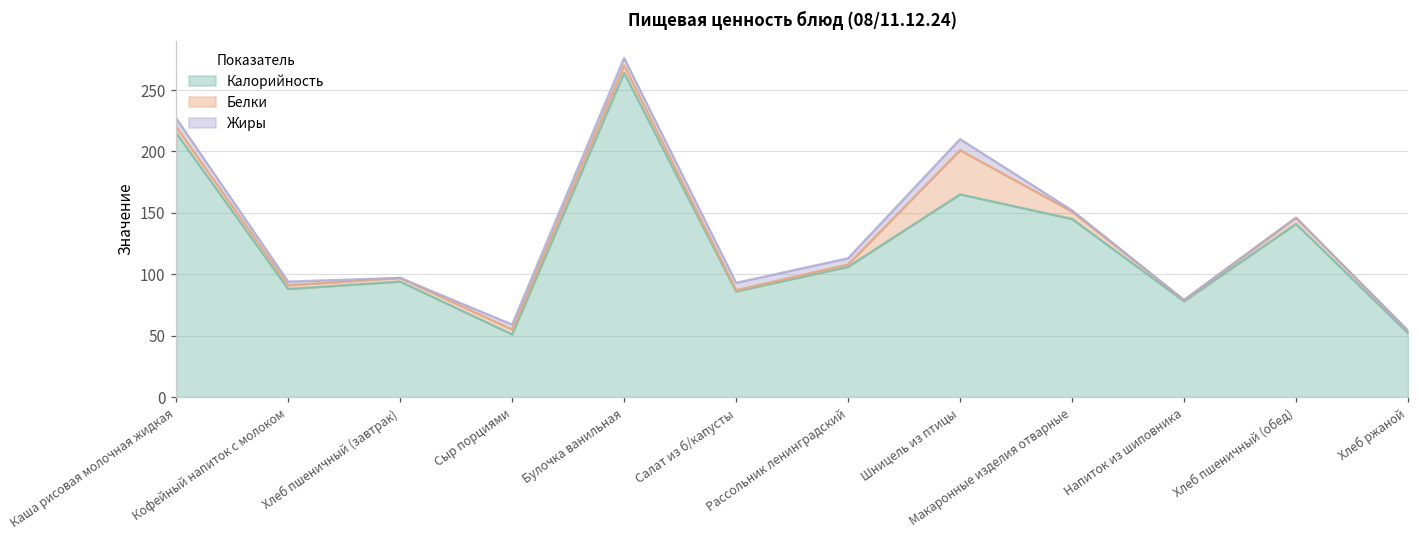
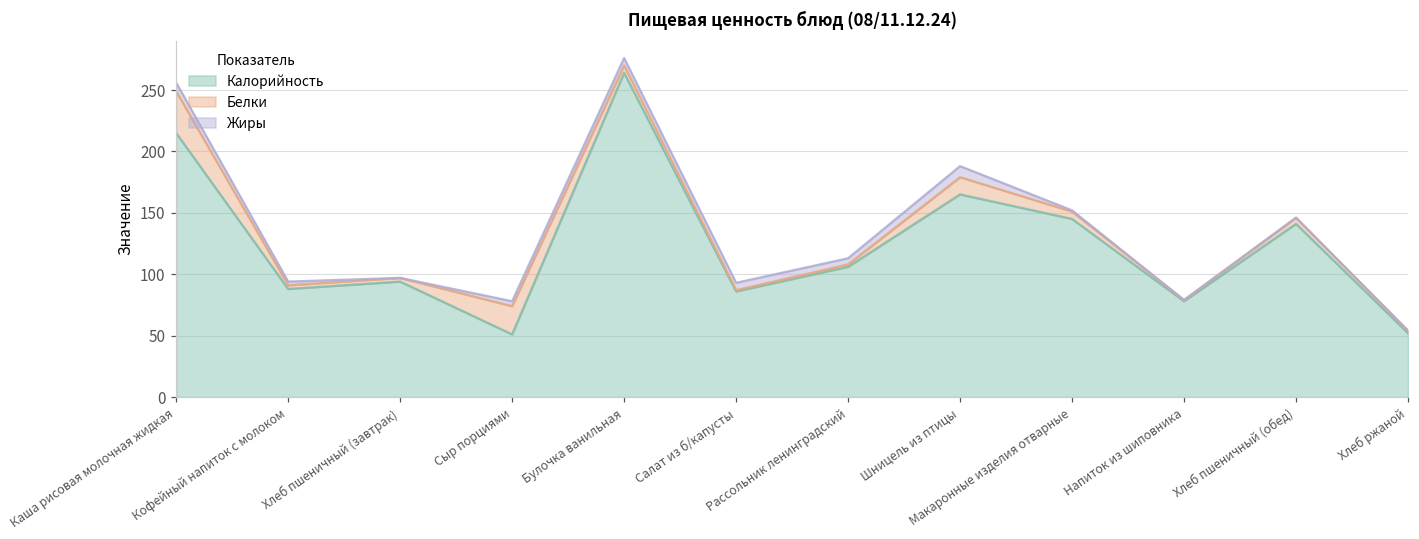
  {
    "Белки": {
-     "Каша рисовая молочная жидкая": 5,
+     "Каша рисовая молочная жидкая": 34,
      "Кофейный напиток с молоком": 3,
-     "Сыр порциями": 4,
+     "Сыр порциями": 23,
      "Булочка ванильная": 6,
-     "Шницель из птицы": 36
+     "Шницель из птицы": 14
    }
  }
